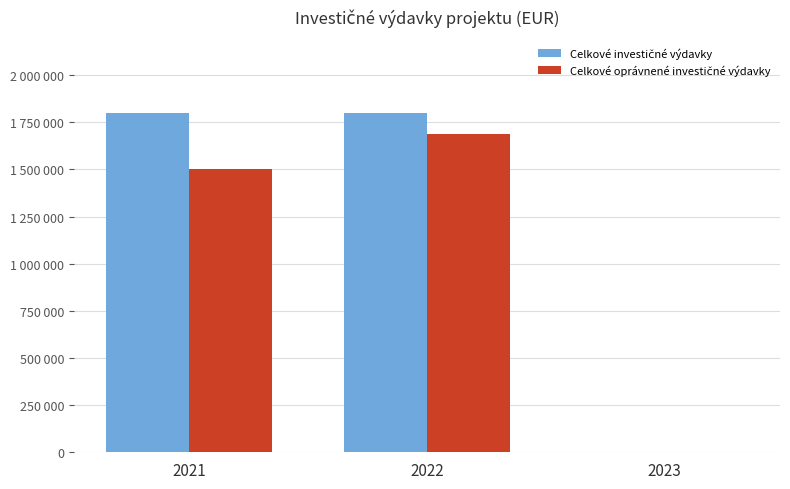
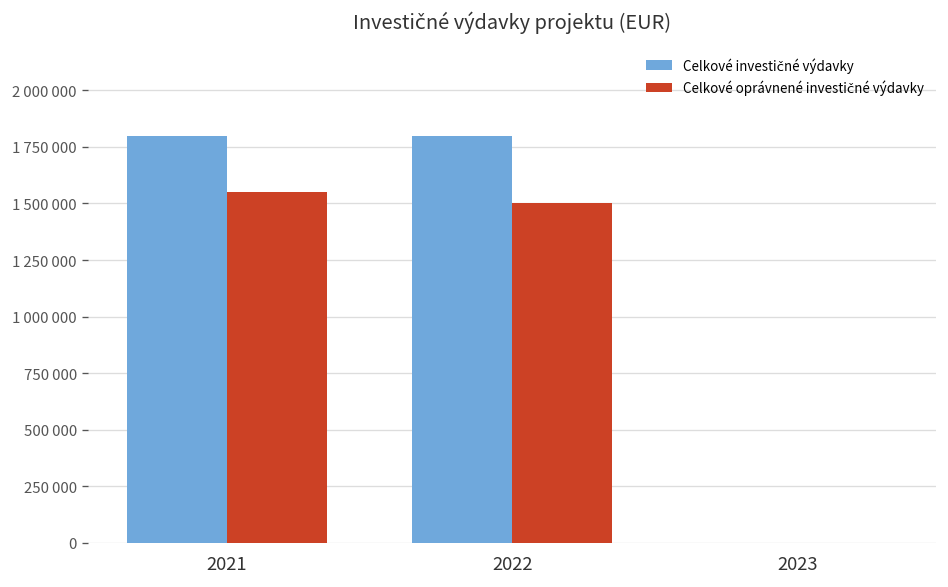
  {
    "Celkové investičné výdavky": {
      "2021": 1800000,
      "2022": 1800000,
      "2023": 0
    },
    "Celkové oprávnené investičné výdavky": {
-     "2021": 1500000,
-     "2022": 1690000,
+     "2021": 1550000,
+     "2022": 1500000,
      "2023": 0
    }
  }
